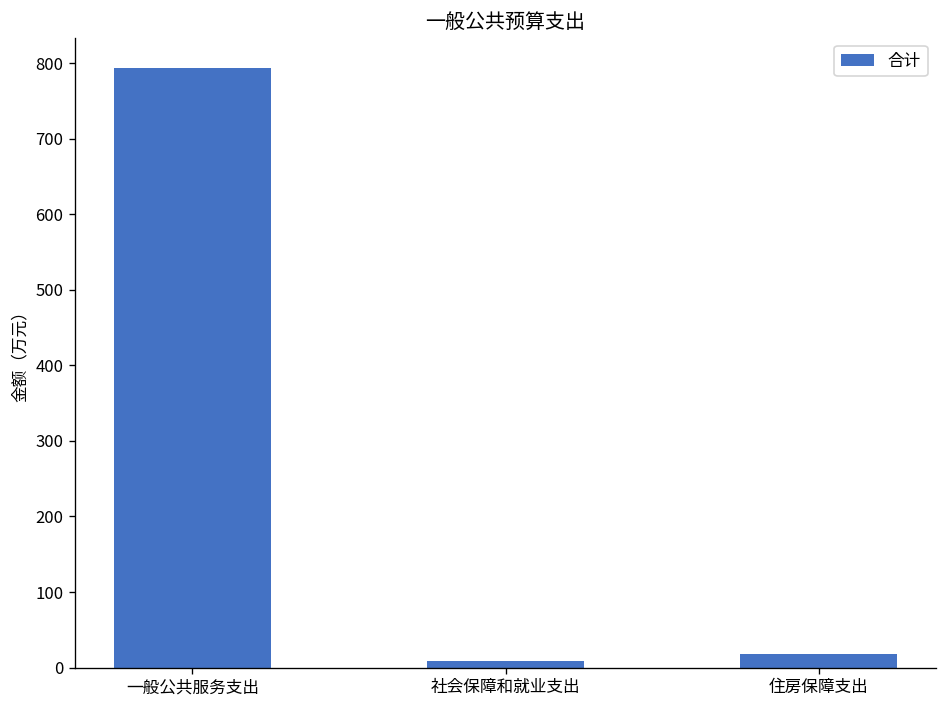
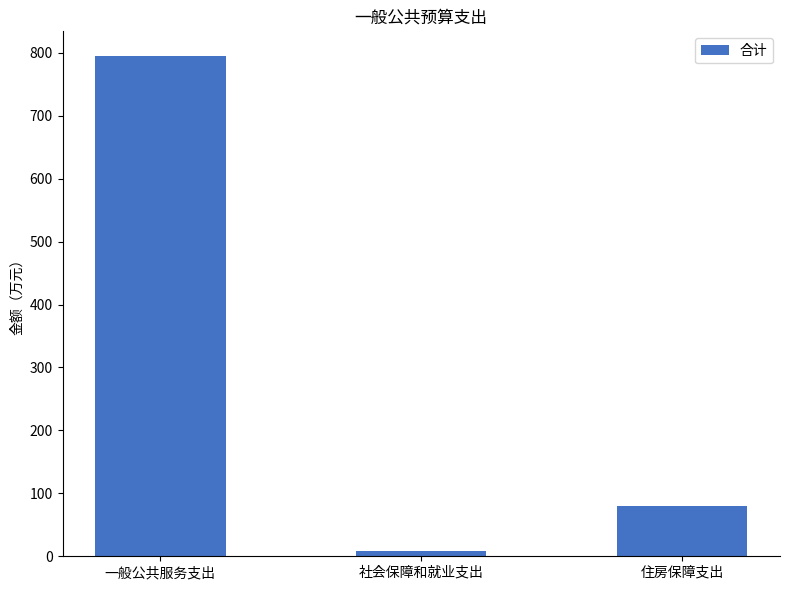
  {
    "一般公共服务支出": 790,
    "社会保障和就业支出": 10,
-   "住房保障支出": 20
+   "住房保障支出": 80
  }
